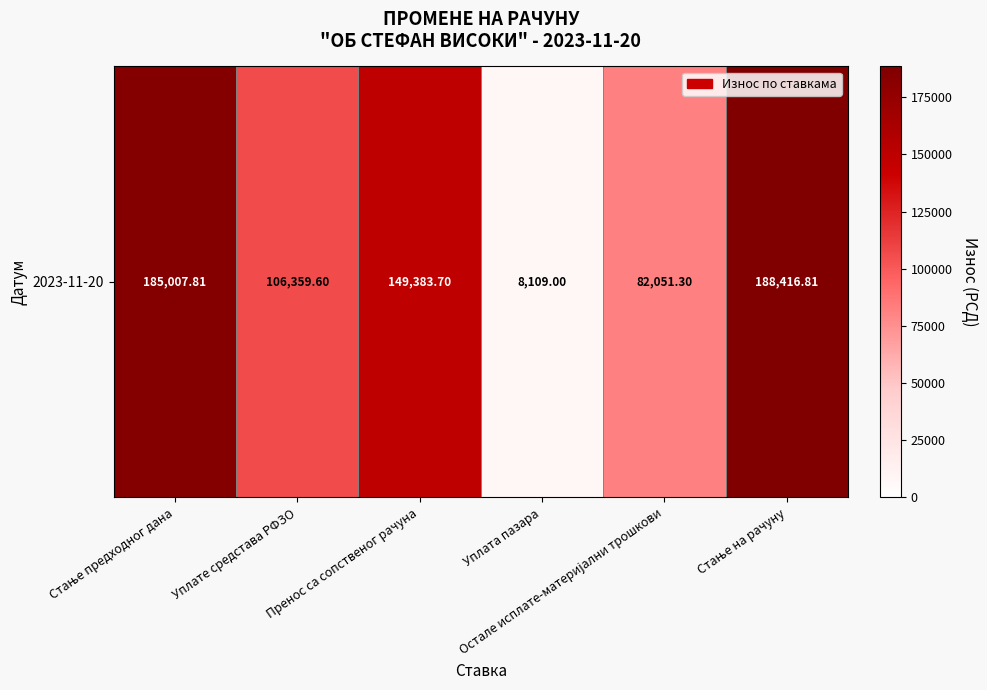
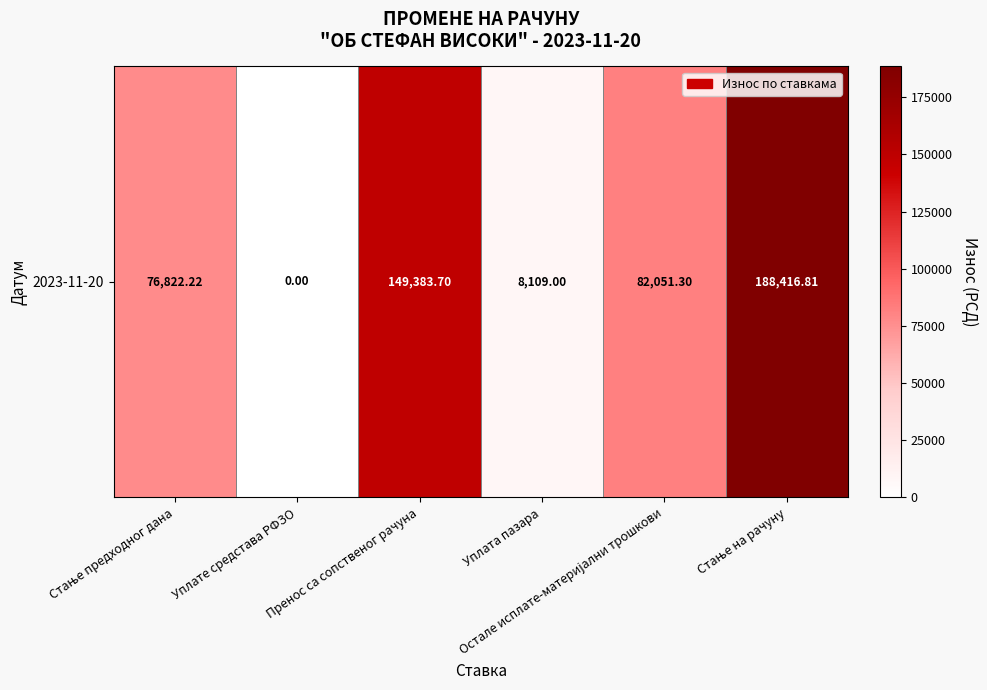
  {
    "2023-11-20": {
-     "Стање предходног дана": "185,007.81",
-     "Уплате средстава РФЗО": "106,359.60",
+     "Стање предходног дана": "76,822.22",
+     "Уплате средстава РФЗО": "0.00",
      "Пренос са сопственог рачуна": "149,383.70",
      "Уплата пазара": "8,109.00",
      "Остале исплате-материјални трошкови": "82,051.30",
      "Стање на рачуну": "188,416.81"
    }
  }
